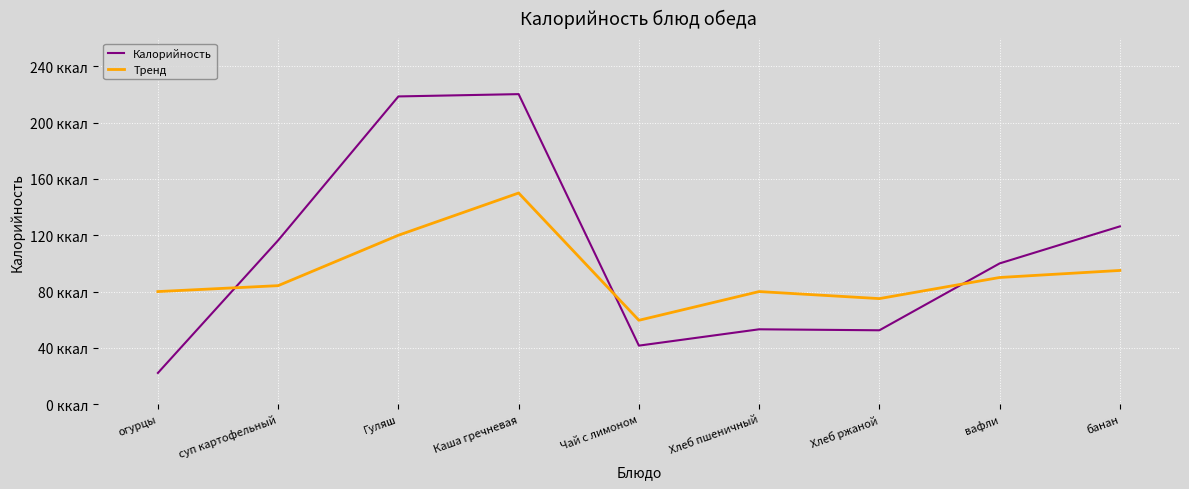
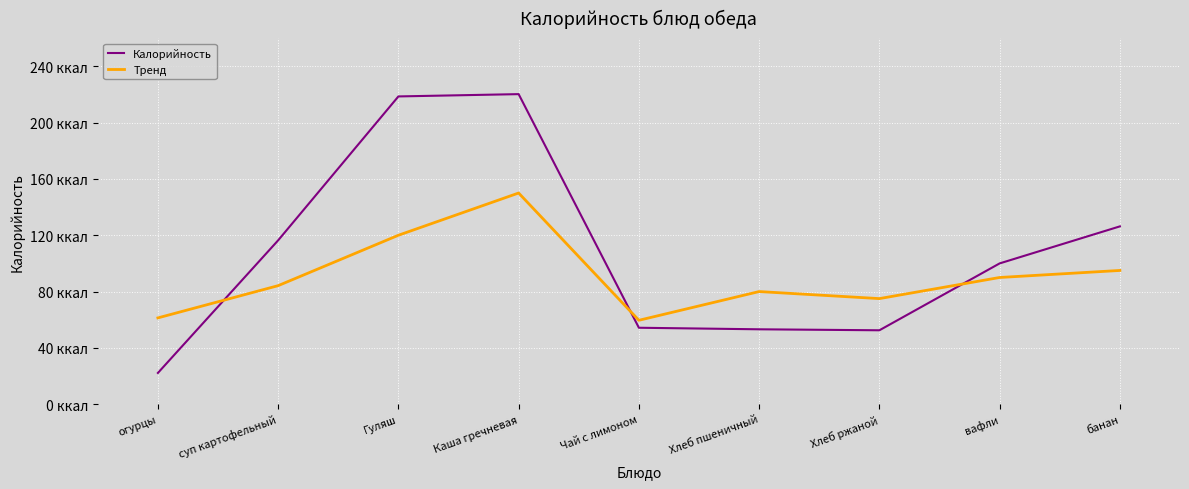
  {
    "Калорийность": {
      "огурцы": "22 ккал",
      "суп картофельный": "116 ккал",
      "Гуляш": "219 ккал",
      "Каша гречневая": "220 ккал",
-     "Чай с лимоном": "42 ккал",
+     "Чай с лимоном": "54 ккал",
      "Хлеб пшеничный": "53 ккал",
      "Хлеб ржаной": "53 ккал",
      "вафли": "100 ккал",
      "банан": "126 ккал"
    },
    "Тренд": {
-     "огурцы": "80 ккал",
+     "огурцы": "61 ккал",
      "суп картофельный": "84 ккал",
      "Гуляш": "120 ккал",
      "Каша гречневая": "150 ккал",
      "Чай с лимоном": "60 ккал",
      "Хлеб пшеничный": "80 ккал",
      "Хлеб ржаной": "75 ккал",
      "вафли": "90 ккал",
      "банан": "95 ккал"
    }
  }
